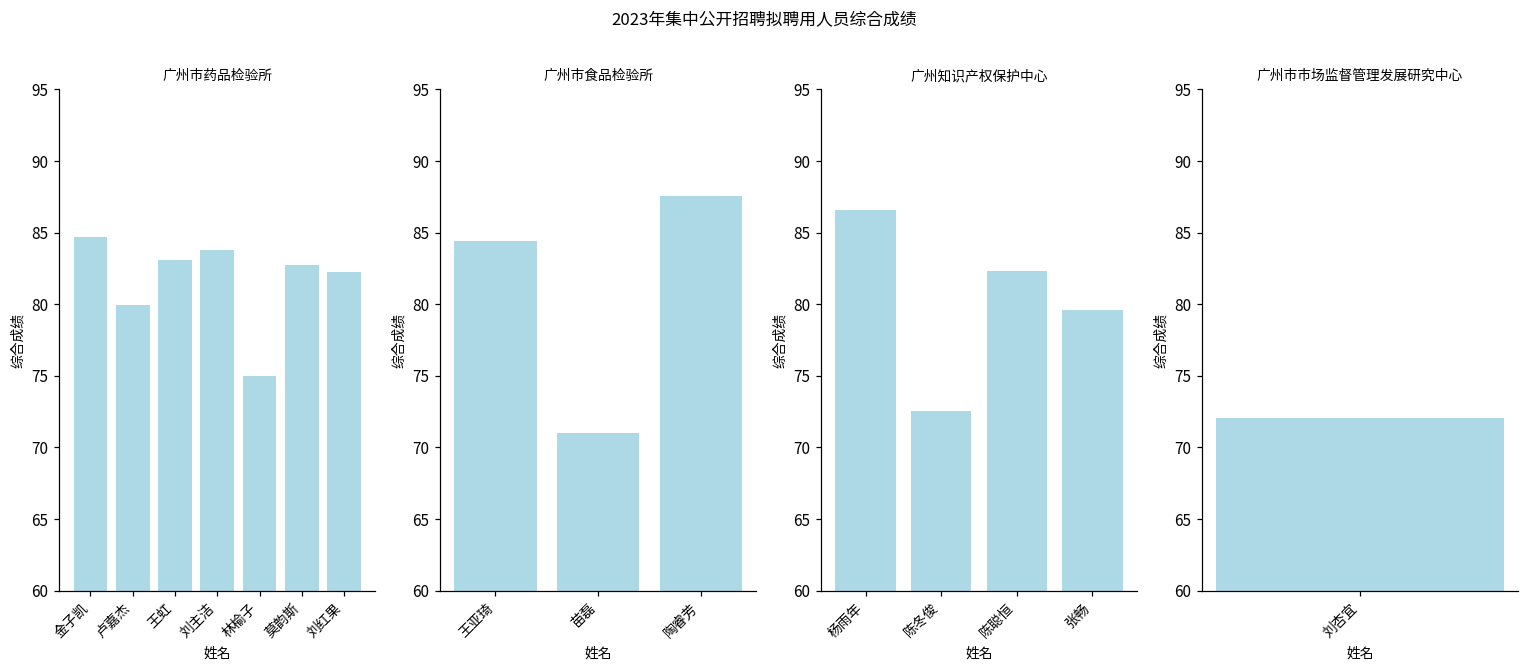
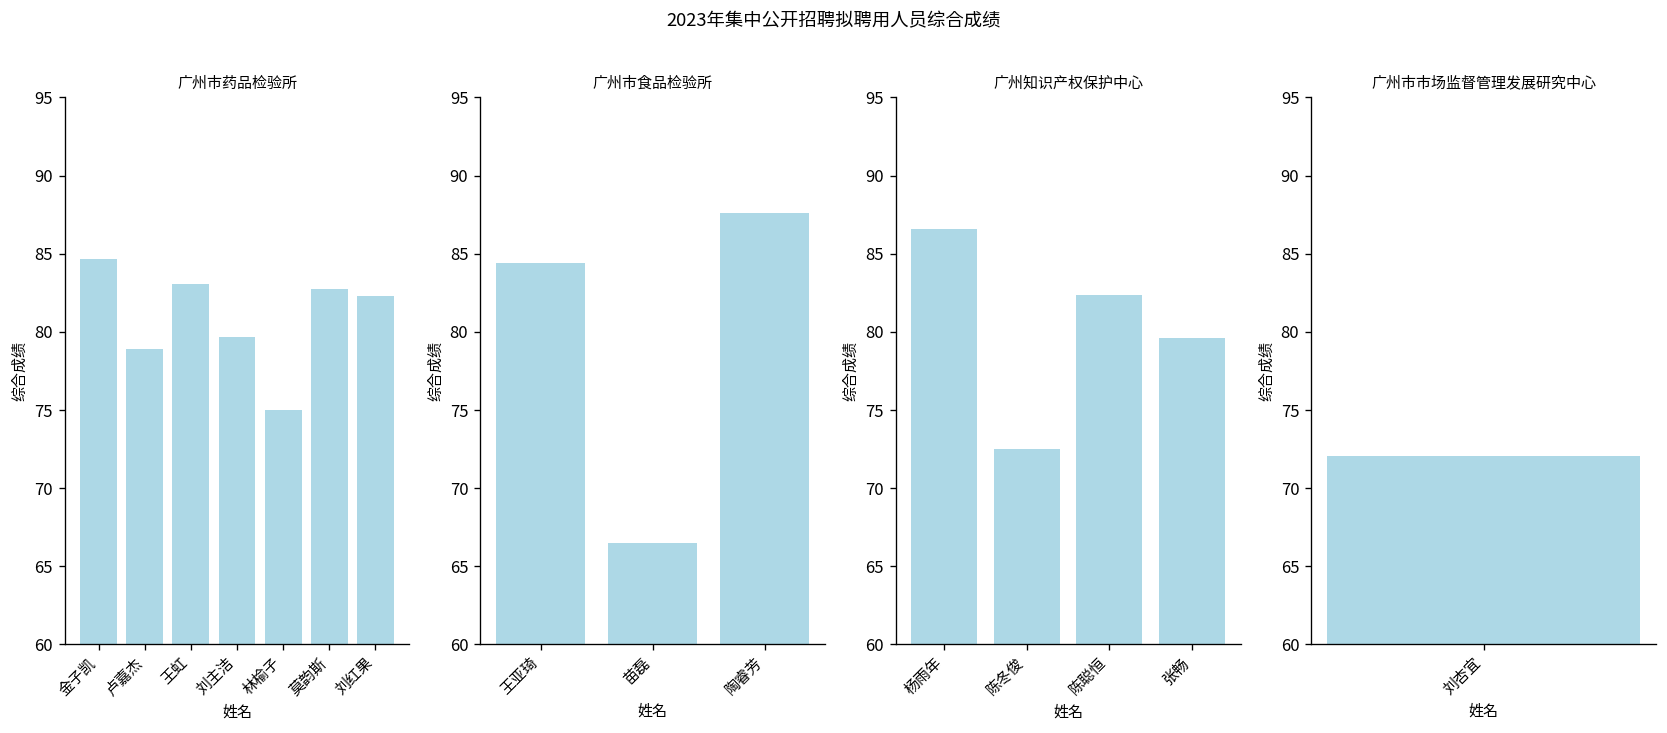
  {
    "广州市药品检验所": {
      "金子凯": 84.7,
-     "卢嘉杰": 80.0,
+     "卢嘉杰": 78.9,
      "王虹": 83.1,
-     "刘主洁": 83.8,
+     "刘主洁": 79.7,
      "林榆子": 75.0,
      "莫韵斯": 82.8,
      "刘红果": 82.3
    },
    "广州市食品检验所": {
      "王亚琦": 84.4,
-     "苗磊": 71.0,
+     "苗磊": 66.5,
      "陶睿芳": 87.6
    },
    "广州知识产权保护中心": {
      "杨雨年": 86.6,
      "陈冬俊": 72.5,
      "陈聪恒": 82.3,
      "张畅": 79.6
    },
    "广州市市场监督管理发展研究中心": {
      "刘杏宜": 72.0
    }
  }
